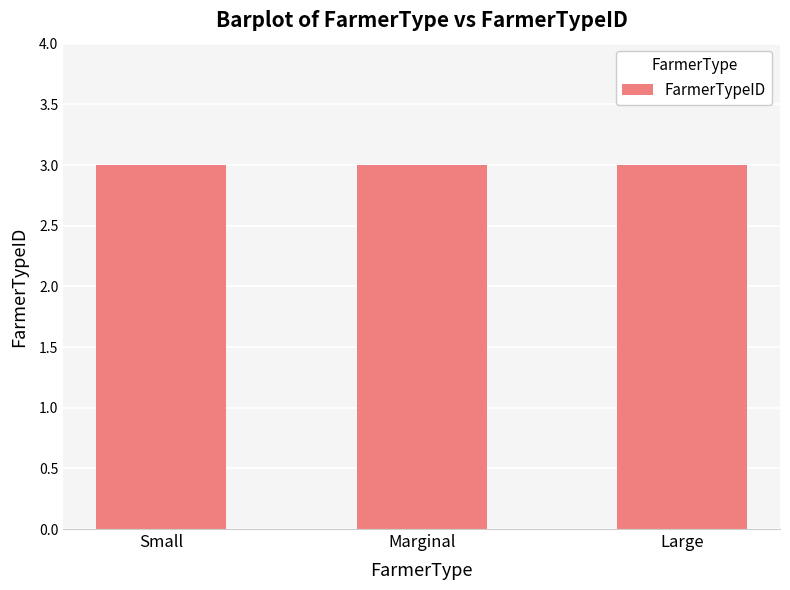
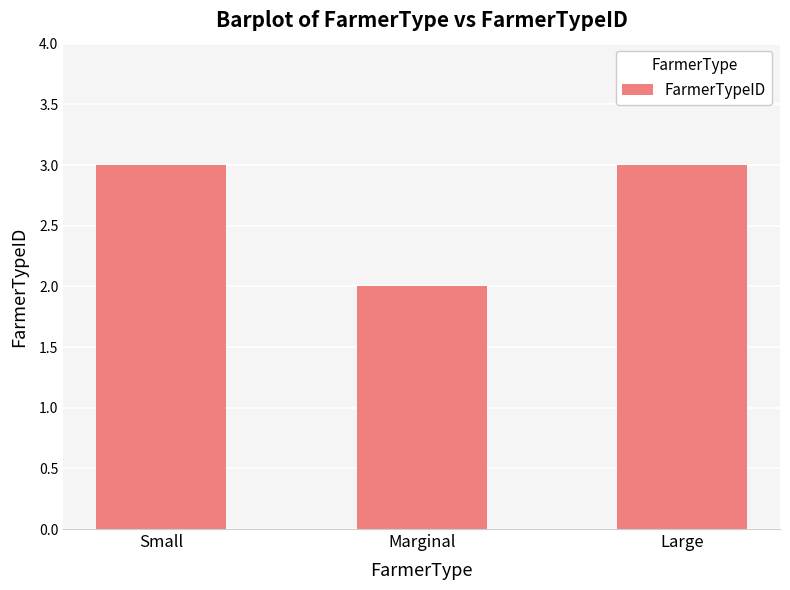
  {
    "Small": 3,
-   "Marginal": 3,
+   "Marginal": 2,
    "Large": 3
  }
